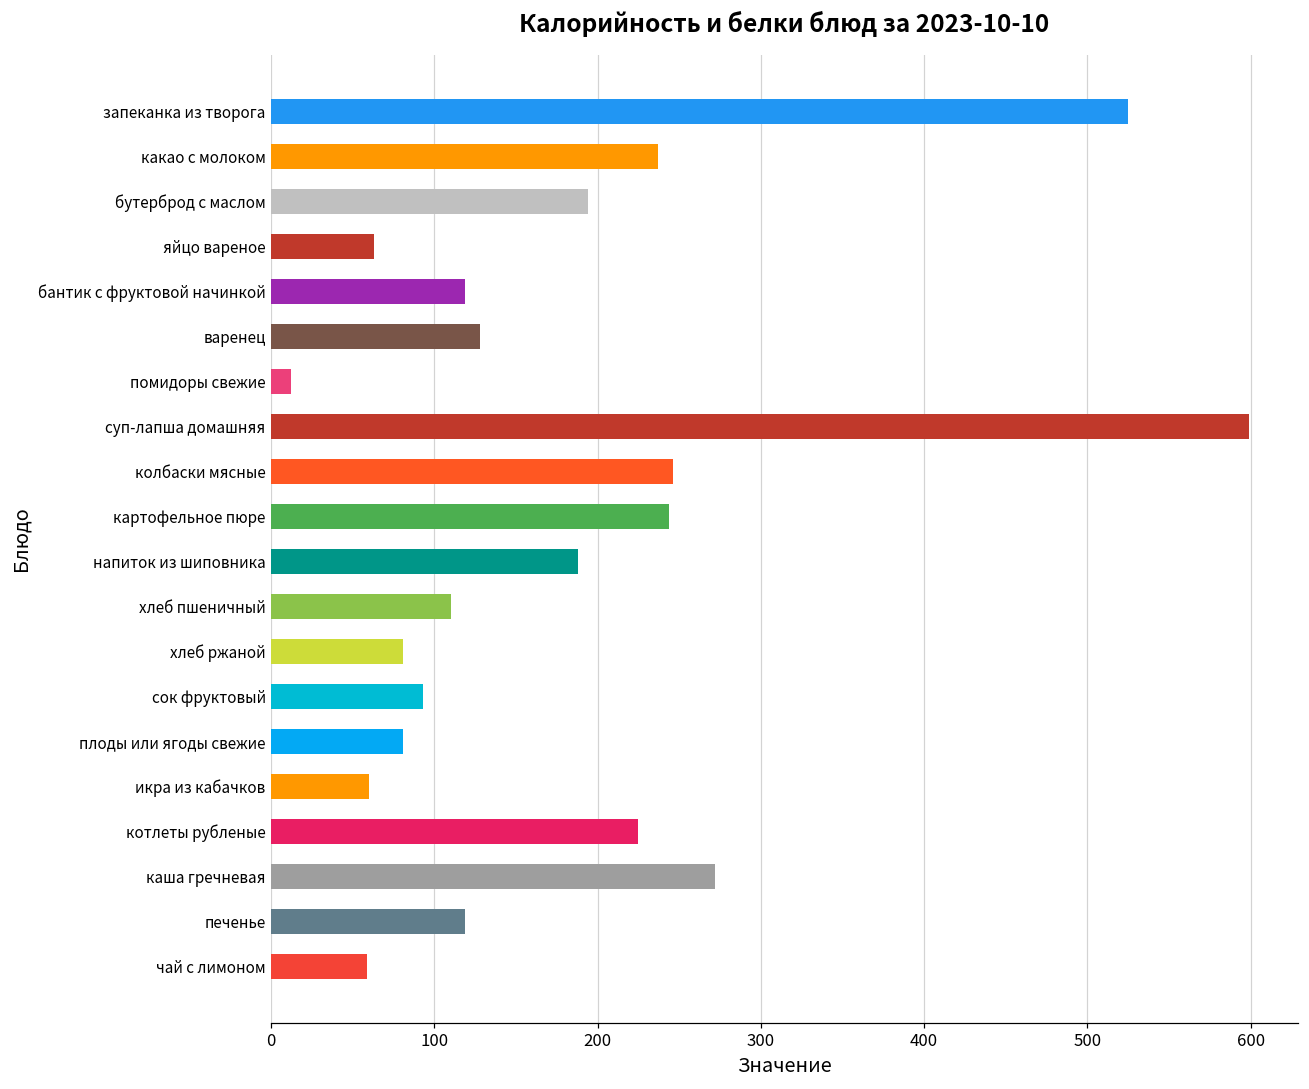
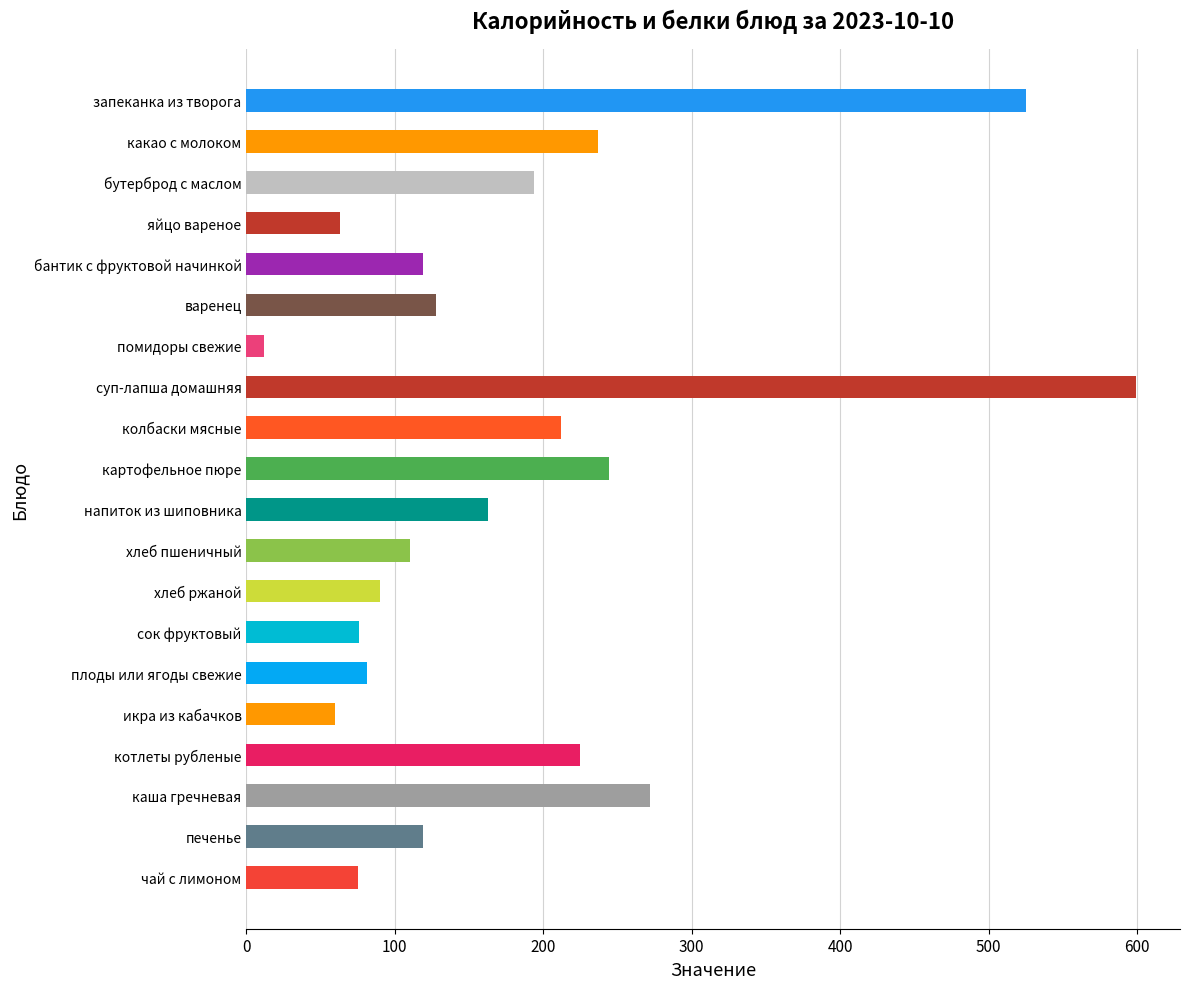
  {
    "запеканка из творога": 525,
    "какао с молоком": 237,
    "бутерброд с маслом": 194,
    "яйцо вареное": 63,
    "бантик с фруктовой начинкой": 119,
    "варенец": 128,
    "помидоры свежие": 12,
    "суп-лапша домашняя": 599,
-   "колбаски мясные": 246,
+   "колбаски мясные": 212,
    "картофельное пюре": 244,
-   "напиток из шиповника": 188,
+   "напиток из шиповника": 163,
    "хлеб пшеничный": 110,
-   "хлеб ржаной": 81,
-   "сок фруктовый": 93,
+   "хлеб ржаной": 90,
+   "сок фруктовый": 76,
    "плоды или ягоды свежие": 81,
    "икра из кабачков": 60,
    "котлеты рубленые": 225,
    "каша гречневая": 272,
    "печенье": 119,
-   "чай с лимоном": 59
+   "чай с лимоном": 75
  }
